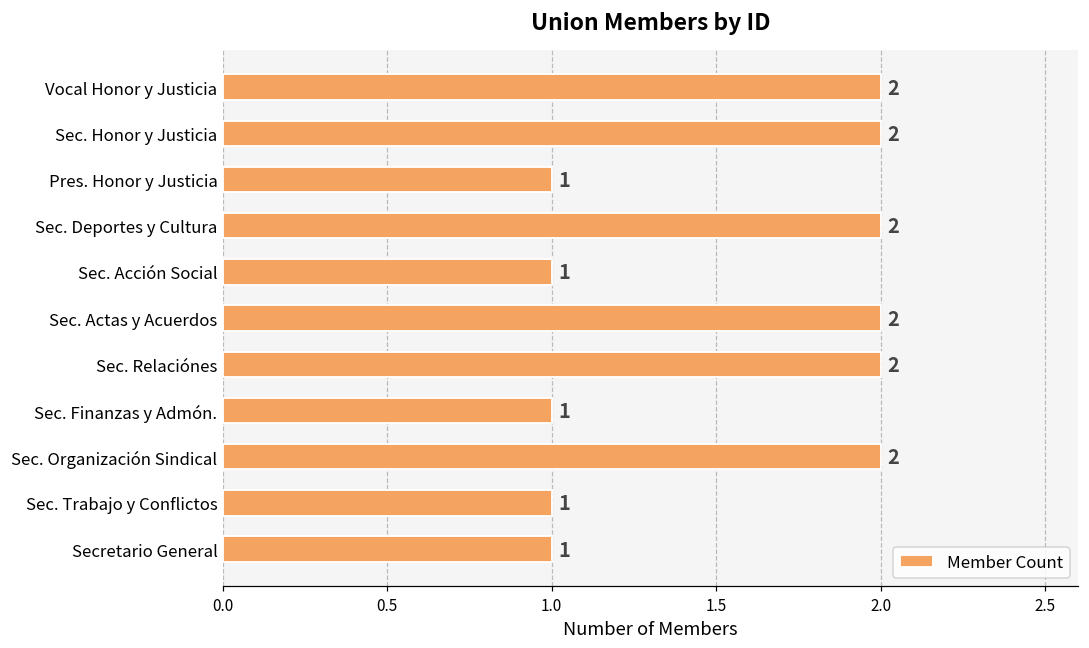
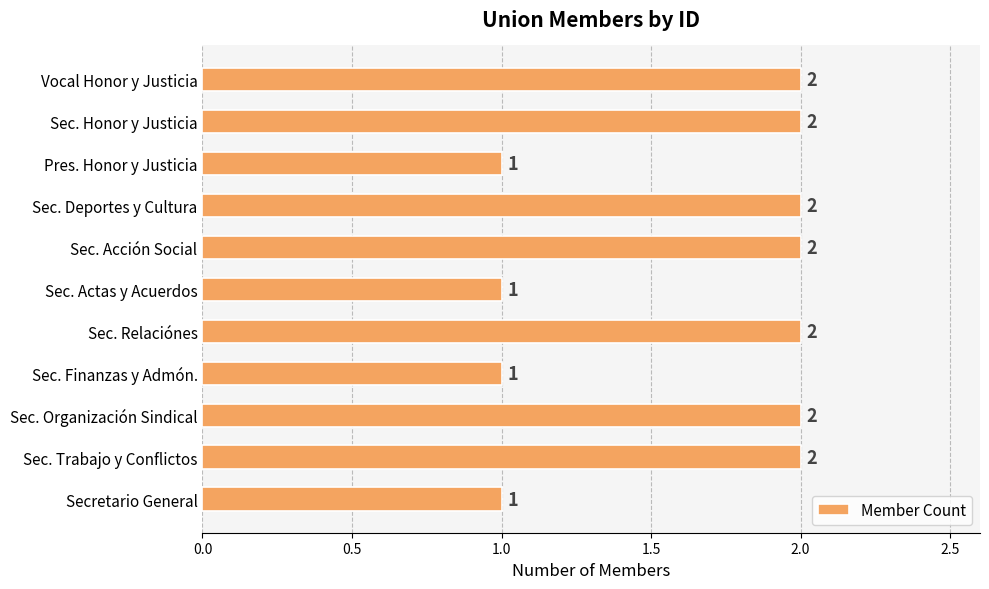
  {
    "Vocal Honor y Justicia": 2,
    "Sec. Honor y Justicia": 2,
    "Pres. Honor y Justicia": 1,
    "Sec. Deportes y Cultura": 2,
-   "Sec. Acción Social": 1,
-   "Sec. Actas y Acuerdos": 2,
+   "Sec. Acción Social": 2,
+   "Sec. Actas y Acuerdos": 1,
    "Sec. Relaciónes": 2,
    "Sec. Finanzas y Admón.": 1,
    "Sec. Organización Sindical": 2,
-   "Sec. Trabajo y Conflictos": 1,
+   "Sec. Trabajo y Conflictos": 2,
    "Secretario General": 1
  }
